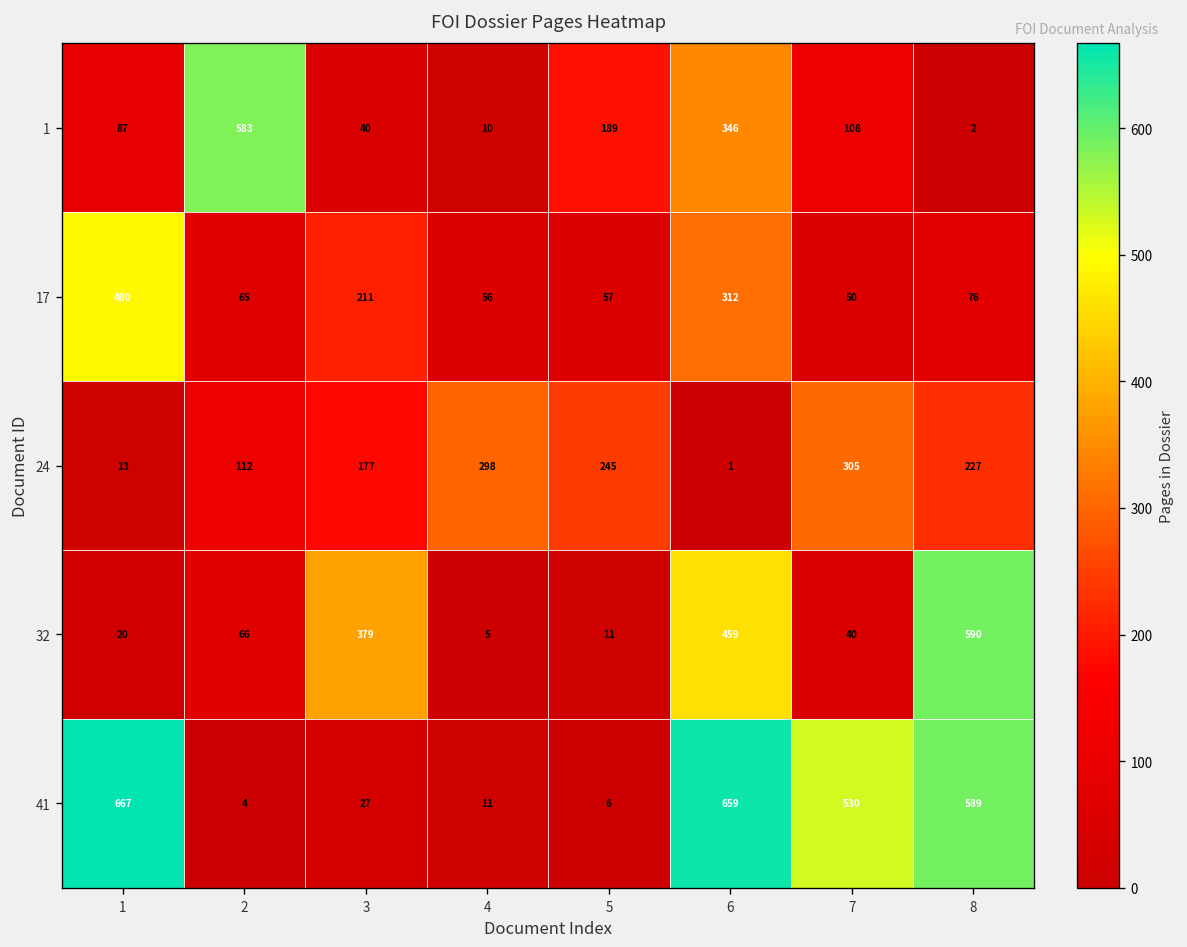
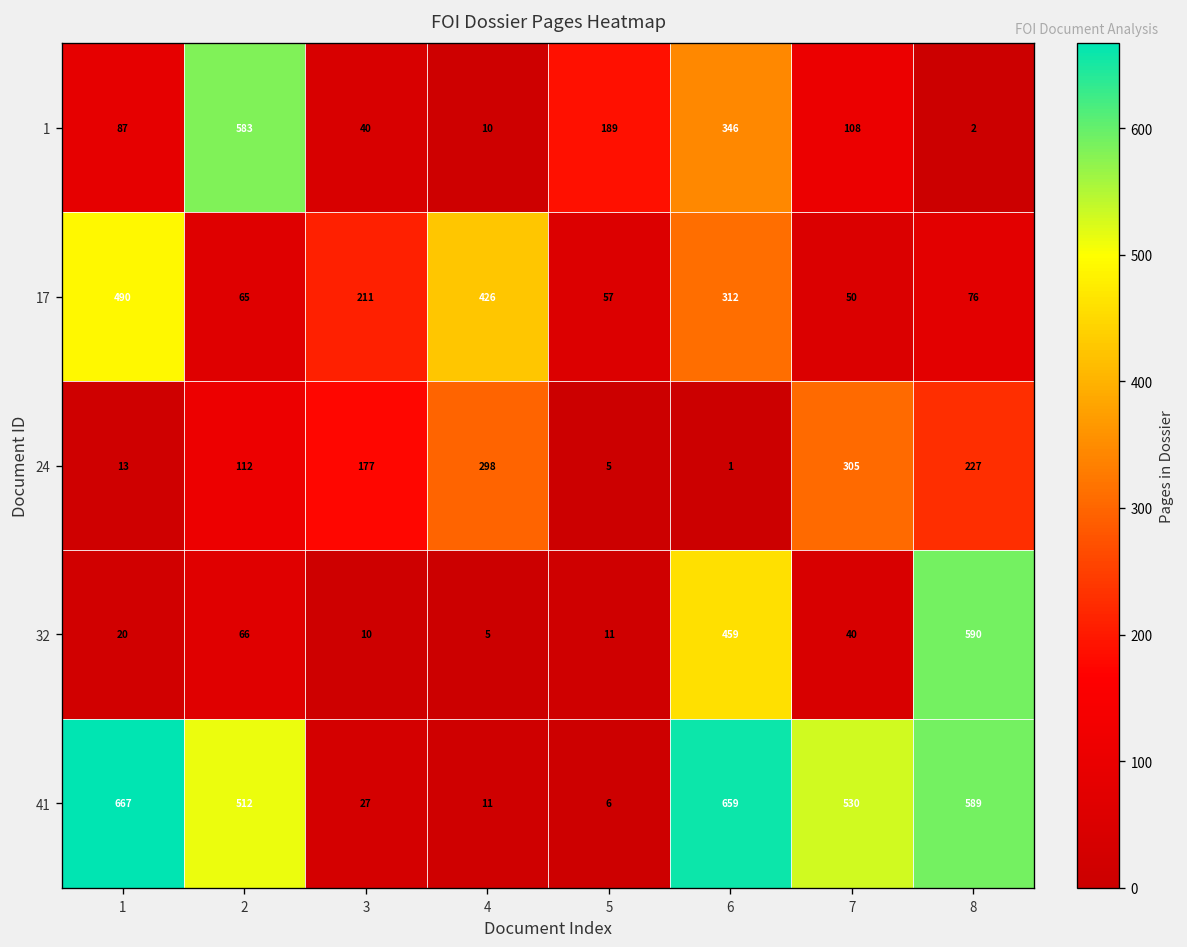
  {
    "1": {
      "1": 87,
      "2": 583,
      "3": 40,
      "4": 10,
      "5": 189,
      "6": 346,
      "7": 108,
      "8": 2
    },
    "17": {
      "1": 490,
      "2": 65,
      "3": 211,
-     "4": 56,
+     "4": 426,
      "5": 57,
      "6": 312,
      "7": 50,
      "8": 76
    },
    "24": {
      "1": 13,
      "2": 112,
      "3": 177,
      "4": 298,
-     "5": 245,
+     "5": 5,
      "6": 1,
      "7": 305,
      "8": 227
    },
    "32": {
      "1": 20,
      "2": 66,
-     "3": 379,
+     "3": 10,
      "4": 5,
      "5": 11,
      "6": 459,
      "7": 40,
      "8": 590
    },
    "41": {
      "1": 667,
-     "2": 4,
+     "2": 512,
      "3": 27,
      "4": 11,
      "5": 6,
      "6": 659,
      "7": 530,
      "8": 589
    }
  }
